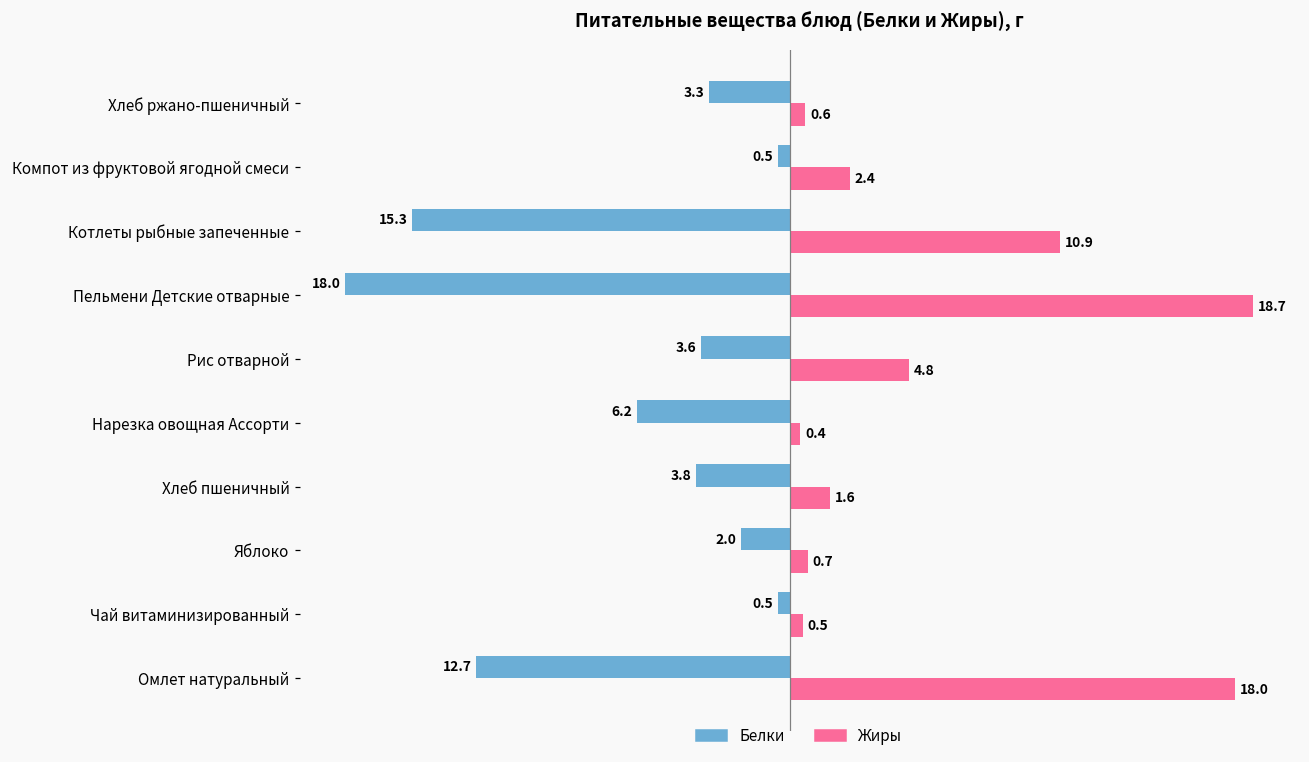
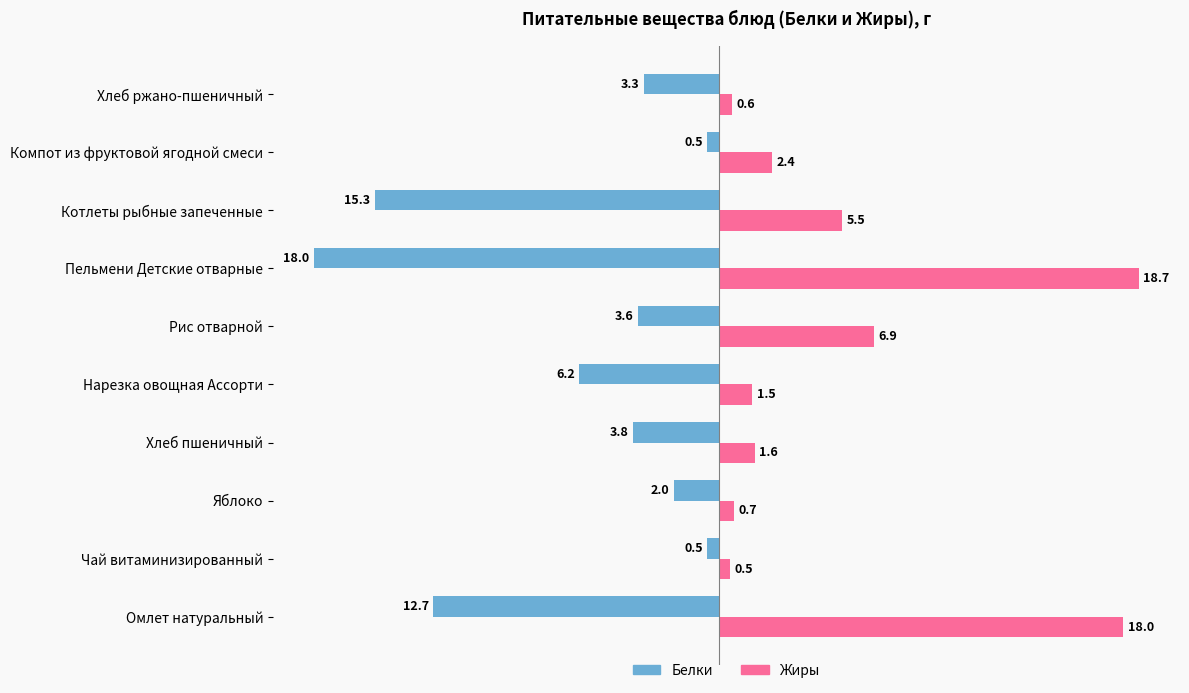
  {
    "Жиры": {
      "Хлеб ржано-пшеничный": 0.6,
      "Компот из фруктовой ягодной смеси": 2.4,
-     "Котлеты рыбные запеченные": 10.9,
+     "Котлеты рыбные запеченные": 5.5,
      "Пельмени Детские отварные": 18.7,
-     "Рис отварной": 4.8,
-     "Нарезка овощная Ассорти": 0.4,
+     "Рис отварной": 6.9,
+     "Нарезка овощная Ассорти": 1.5,
      "Хлеб пшеничный": 1.6,
      "Яблоко": 0.7,
      "Чай витаминизированный": 0.5,
      "Омлет натуральный": 18.0
    }
  }
